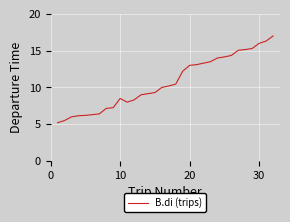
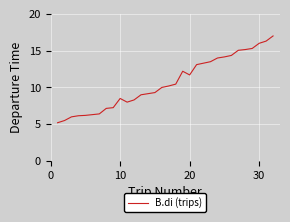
  {
    "10": 9,
-   "20": 13,
+   "20": 12,
    "30": 16
  }
